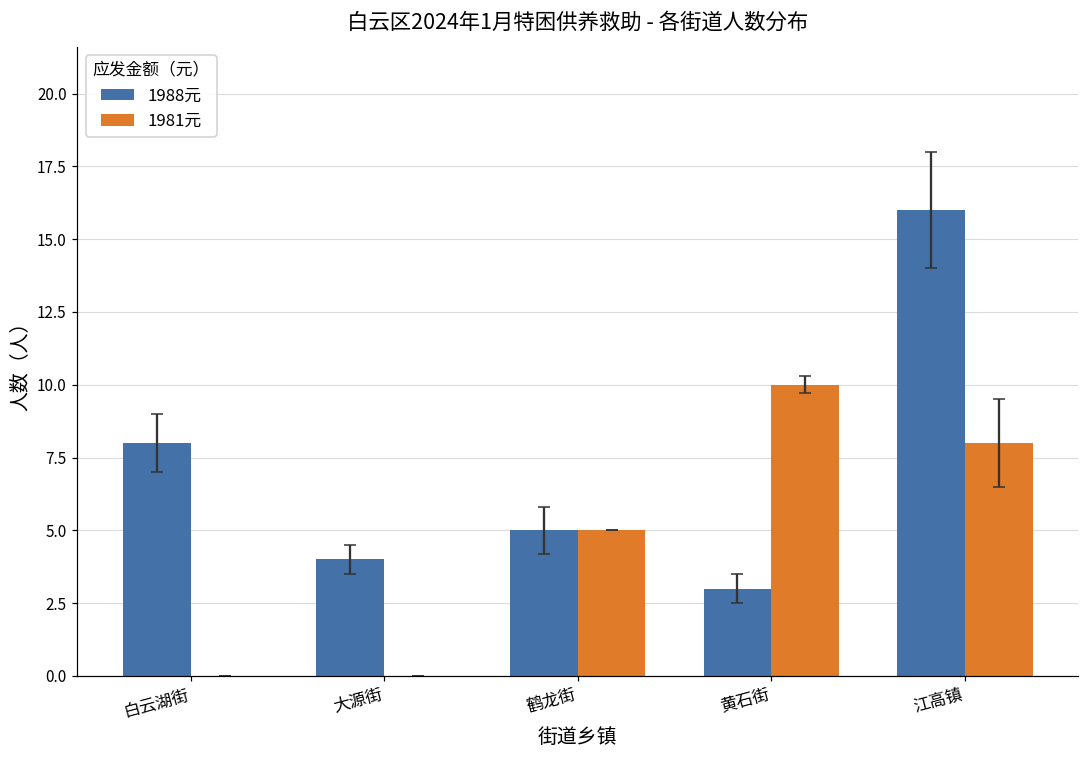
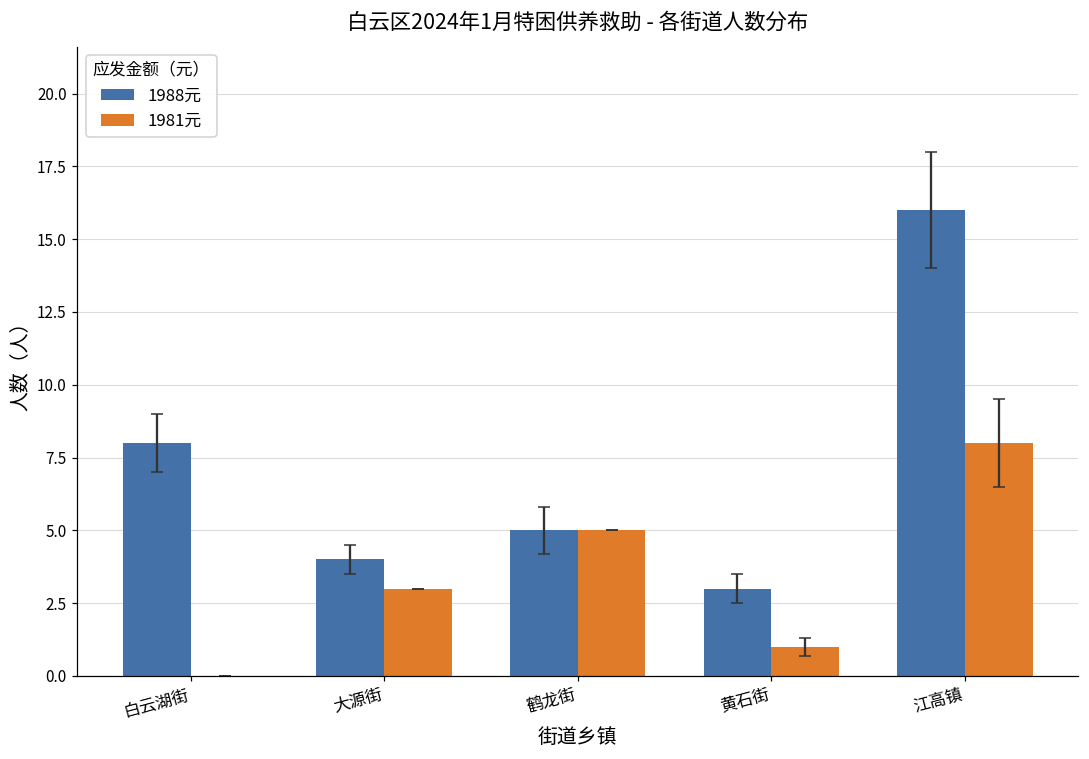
  {
    "1981元": {
      "白云湖街": 0,
-     "大源街": 0,
+     "大源街": 3,
      "鹤龙街": 5,
-     "黄石街": 10,
+     "黄石街": 1,
      "江高镇": 8
    }
  }
